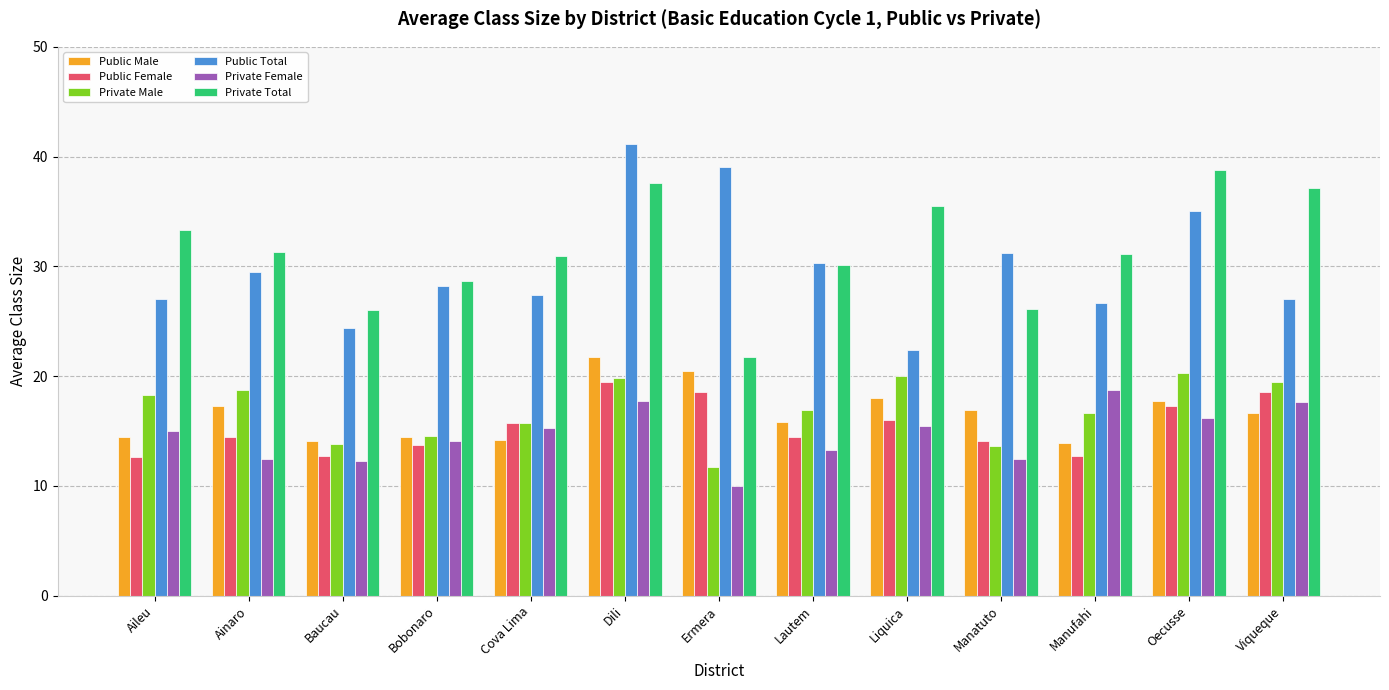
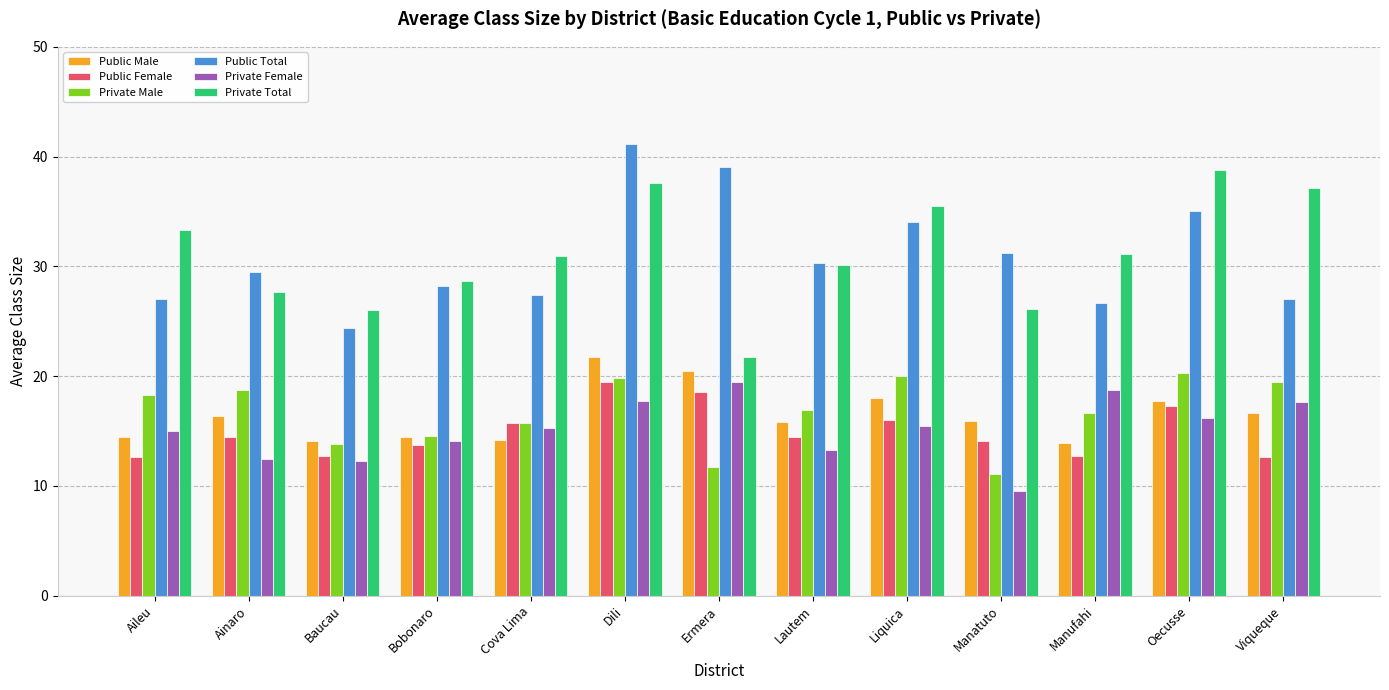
  {
    "Public Male": {
      "Aileu": 14.4,
-     "Ainaro": 17.3,
+     "Ainaro": 16.3,
      "Baucau": 14.1,
      "Bobonaro": 14.5,
      "Cova Lima": 14.2,
      "Dili": 21.7,
      "Ermera": 20.5,
      "Lautem": 15.8,
      "Liquica": 18.0,
-     "Manatuto": 16.9,
+     "Manatuto": 15.9,
      "Manufahi": 14.0,
      "Oecusse": 17.7,
      "Viqueque": 16.6
    },
    "Public Female": {
      "Aileu": 12.6,
      "Ainaro": 14.5,
      "Baucau": 12.8,
      "Bobonaro": 13.7,
      "Cova Lima": 15.8,
      "Dili": 19.5,
      "Ermera": 18.6,
      "Lautem": 14.5,
      "Liquica": 16.0,
      "Manatuto": 14.1,
      "Manufahi": 12.7,
      "Oecusse": 17.3,
-     "Viqueque": 18.6
+     "Viqueque": 12.6
    },
    "Private Male": {
      "Aileu": 18.3,
      "Ainaro": 18.8,
      "Baucau": 13.8,
      "Bobonaro": 14.6,
      "Cova Lima": 15.7,
      "Dili": 19.8,
      "Ermera": 11.8,
      "Lautem": 16.9,
      "Liquica": 20.0,
-     "Manatuto": 13.6,
+     "Manatuto": 11.1,
      "Manufahi": 16.6,
      "Oecusse": 20.3,
      "Viqueque": 19.5
    },
    "Public Total": {
      "Aileu": 27.0,
      "Ainaro": 29.5,
      "Baucau": 24.3,
      "Bobonaro": 28.2,
      "Cova Lima": 27.4,
      "Dili": 41.2,
      "Ermera": 39.0,
      "Lautem": 30.3,
-     "Liquica": 22.4,
+     "Liquica": 34.0,
      "Manatuto": 31.2,
      "Manufahi": 26.6,
      "Oecusse": 35.1,
      "Viqueque": 27.1
    },
    "Private Female": {
      "Aileu": 15.0,
      "Ainaro": 12.5,
      "Baucau": 12.2,
      "Bobonaro": 14.1,
      "Cova Lima": 15.2,
      "Dili": 17.8,
-     "Ermera": 10.0,
+     "Ermera": 19.5,
      "Lautem": 13.2,
      "Liquica": 15.5,
-     "Manatuto": 12.5,
+     "Manatuto": 9.5,
      "Manufahi": 18.8,
      "Oecusse": 16.1,
      "Viqueque": 17.7
    },
    "Private Total": {
      "Aileu": 33.3,
-     "Ainaro": 31.3,
+     "Ainaro": 27.6,
      "Baucau": 26.1,
      "Bobonaro": 28.6,
      "Cova Lima": 30.9,
      "Dili": 37.6,
      "Ermera": 21.8,
      "Lautem": 30.1,
      "Liquica": 35.5,
      "Manatuto": 26.1,
      "Manufahi": 31.1,
      "Oecusse": 38.7,
      "Viqueque": 37.2
    }
  }
